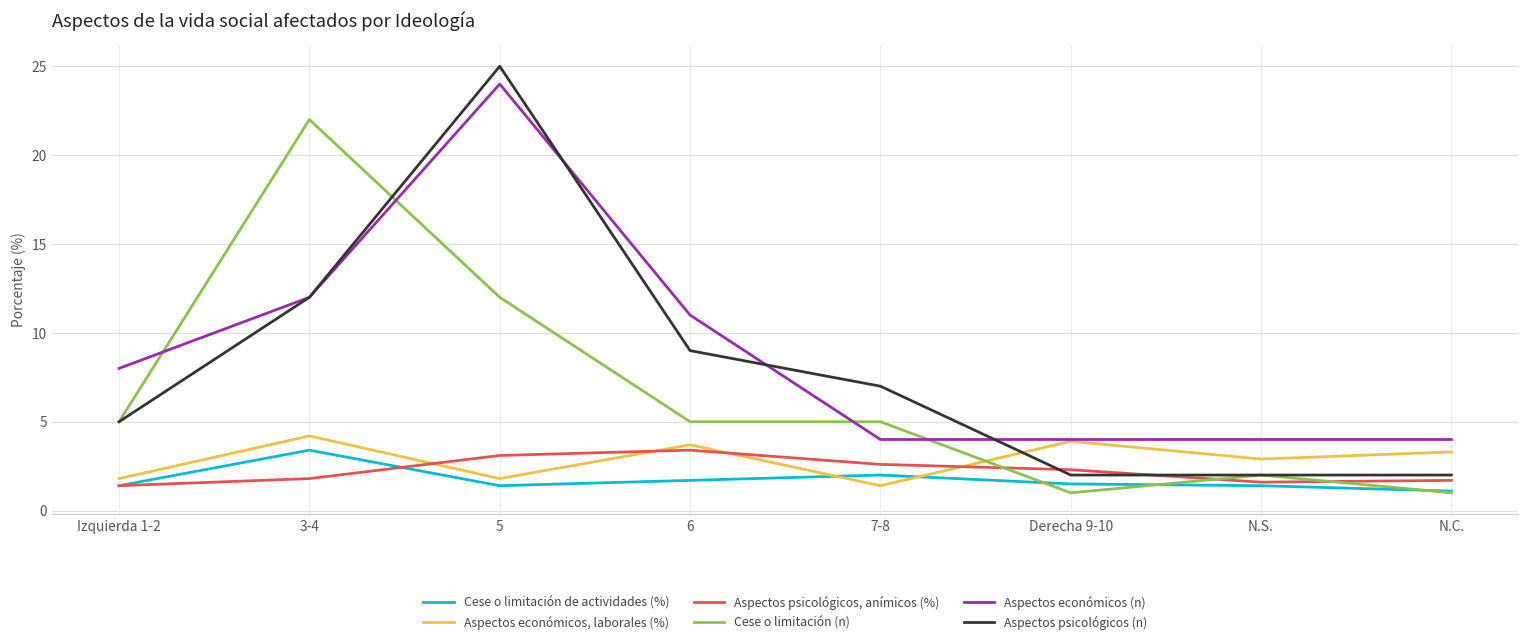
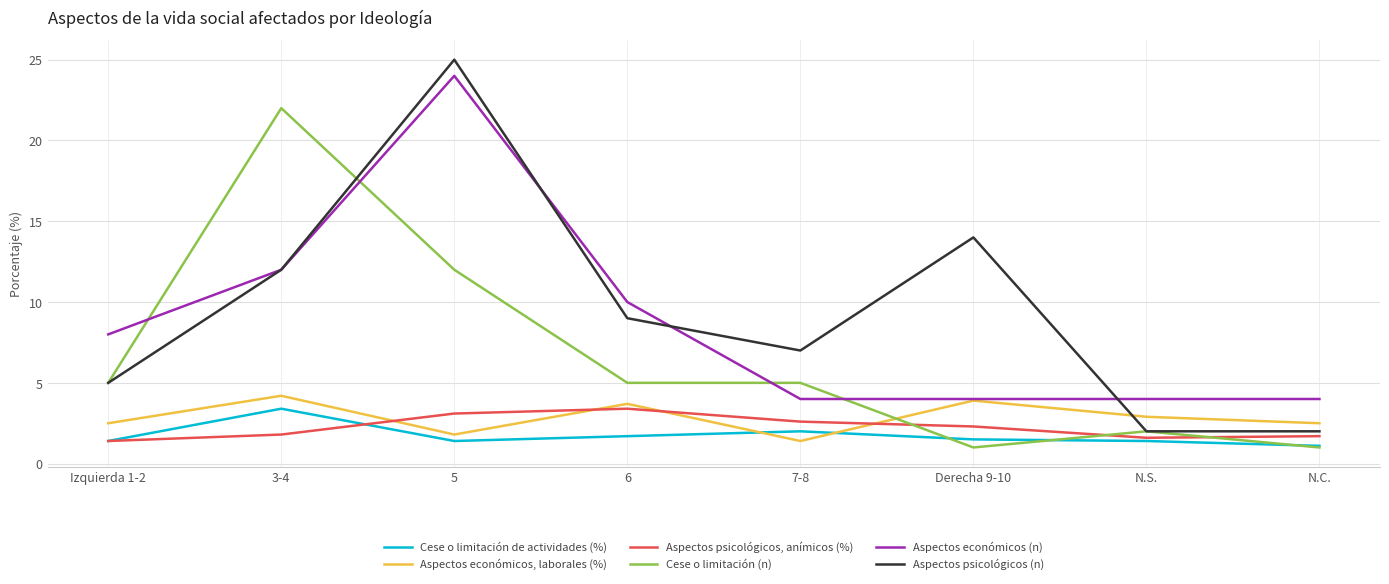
  {
    "Cese o limitación de actividades (%)": {
      "3-4": 3.4,
      "5": 1.4,
      "6": 1.7,
      "7-8": 2.0,
      "Derecha 9-10": 1.5,
      "N.S.": 1.4
    },
    "Aspectos económicos, laborales (%)": {
-     "Izquierda 1-2": 1.8,
+     "Izquierda 1-2": 2.5,
      "3-4": 4.2,
      "5": 1.8,
      "6": 3.7,
      "7-8": 1.4,
      "N.S.": 2.9,
-     "N.C.": 3.3
+     "N.C.": 2.5
    },
    "Aspectos psicológicos, anímicos (%)": {
      "3-4": 1.8,
      "5": 3.1,
      "6": 3.4,
      "7-8": 2.6,
      "Derecha 9-10": 2.3,
      "N.S.": 1.6,
      "N.C.": 1.7
    },
    "Cese o limitación (n)": {
      "3-4": 22.0,
      "5": 12.0,
      "6": 5.0,
      "7-8": 5.0,
      "Derecha 9-10": 1.0
    },
    "Aspectos económicos (n)": {
      "Izquierda 1-2": 8,
      "5": 24,
-     "6": 11,
+     "6": 10,
      "7-8": 4,
      "N.S.": 4,
      "N.C.": 4
    },
    "Aspectos psicológicos (n)": {
      "5": 25,
      "6": 9,
      "7-8": 7,
-     "Derecha 9-10": 2,
+     "Derecha 9-10": 14,
      "N.C.": 2
    }
  }
